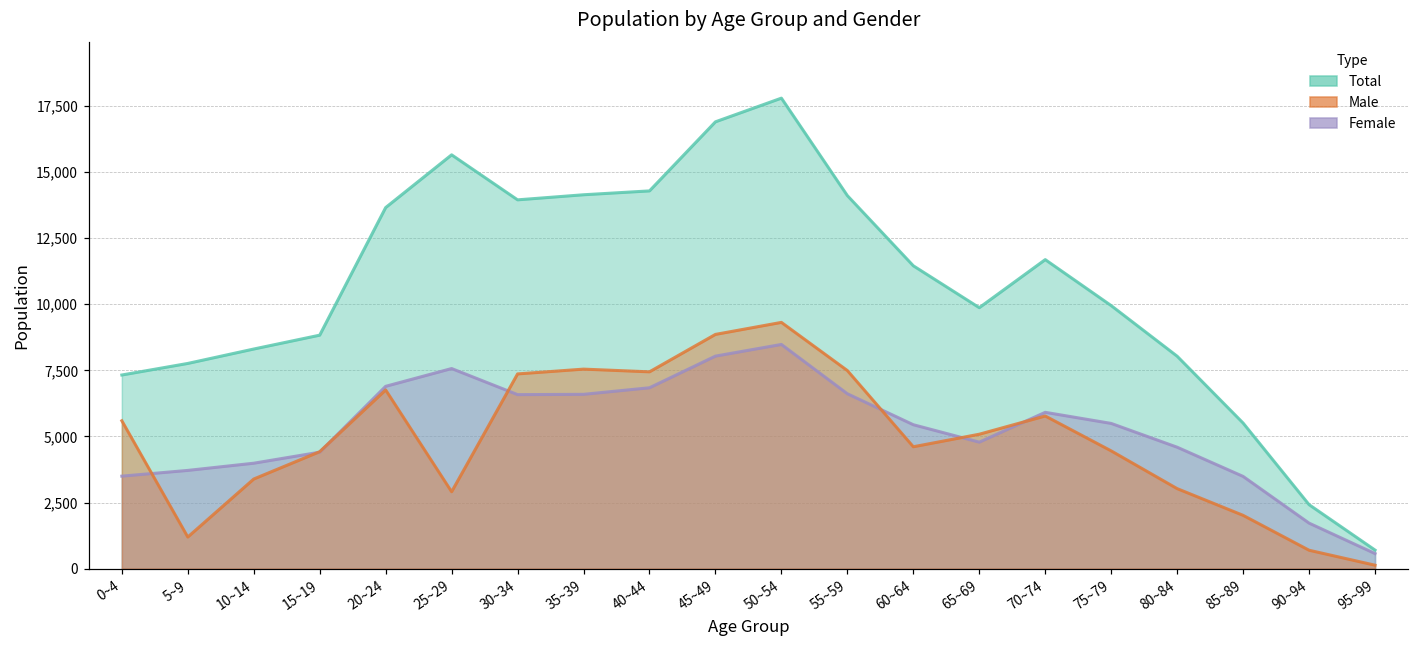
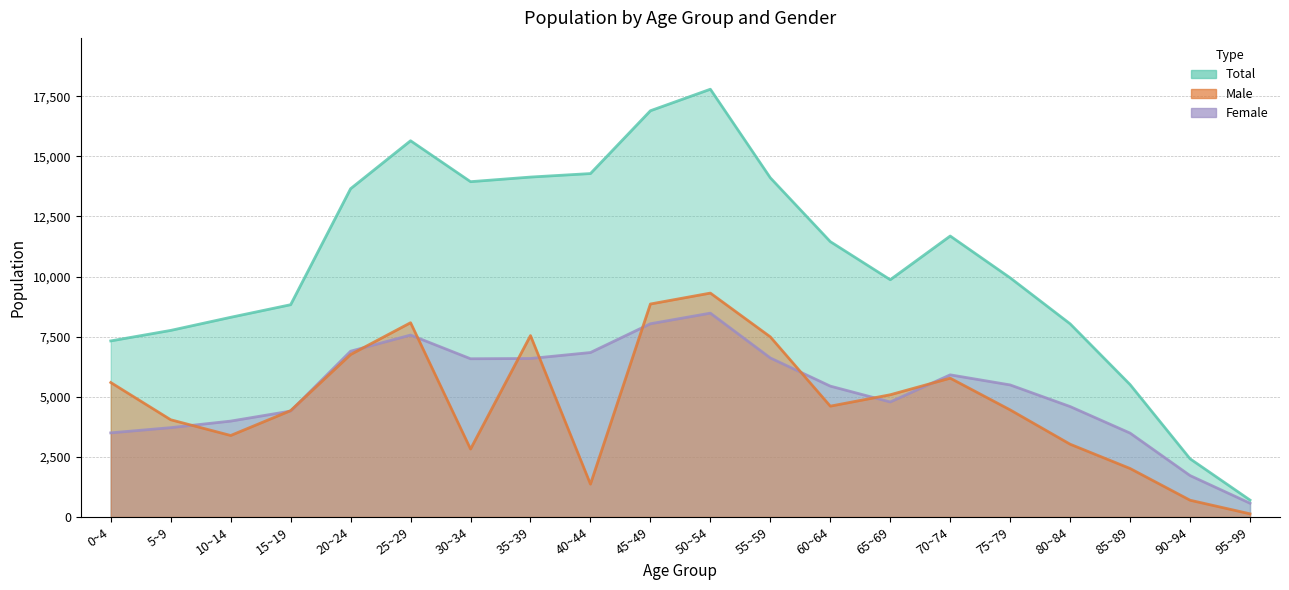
  {
    "Male": {
      "0~4": "5,600",
-     "5~9": "1,200",
+     "5~9": "4,000",
      "10~14": "3,400",
      "20~24": "6,800",
-     "25~29": "2,900",
-     "30~34": "7,400",
+     "25~29": "8,100",
+     "30~34": "2,800",
      "35~39": "7,500",
-     "40~44": "7,400",
+     "40~44": "1,400",
      "45~49": "8,900",
      "50~54": "9,300",
      "55~59": "7,500",
      "60~64": "4,600",
      "65~69": "5,100",
      "70~74": "5,800",
      "75~79": "4,500",
      "80~84": "3,000",
      "85~89": "2,000",
      "90~94": "700",
      "95~99": "100"
    }
  }
